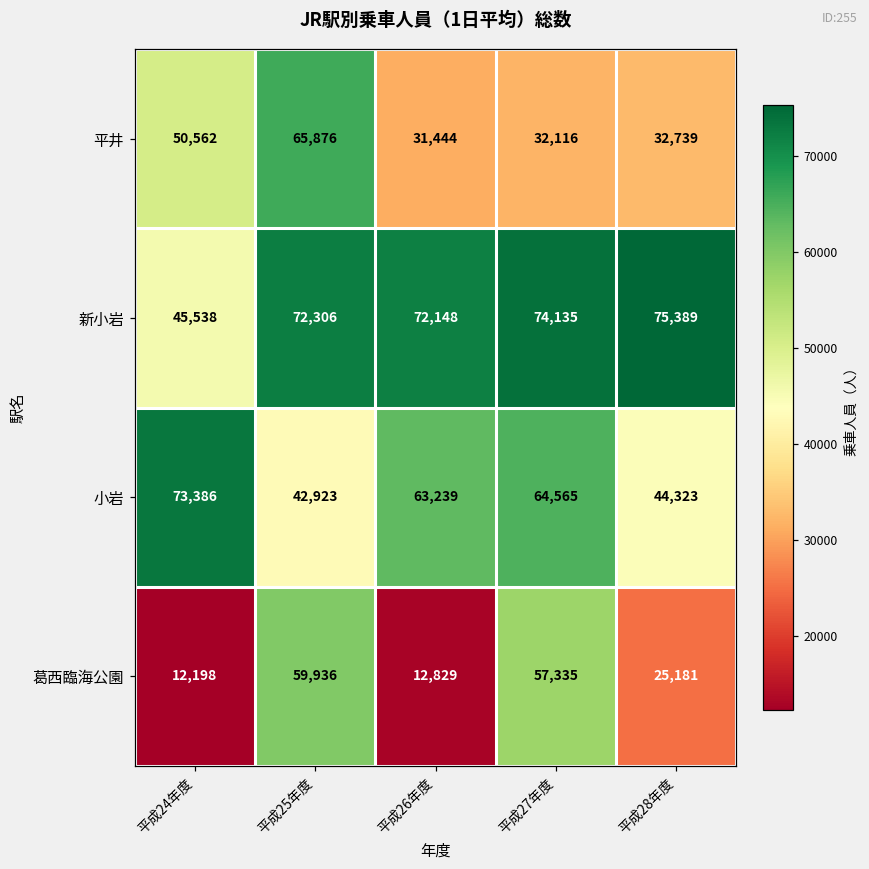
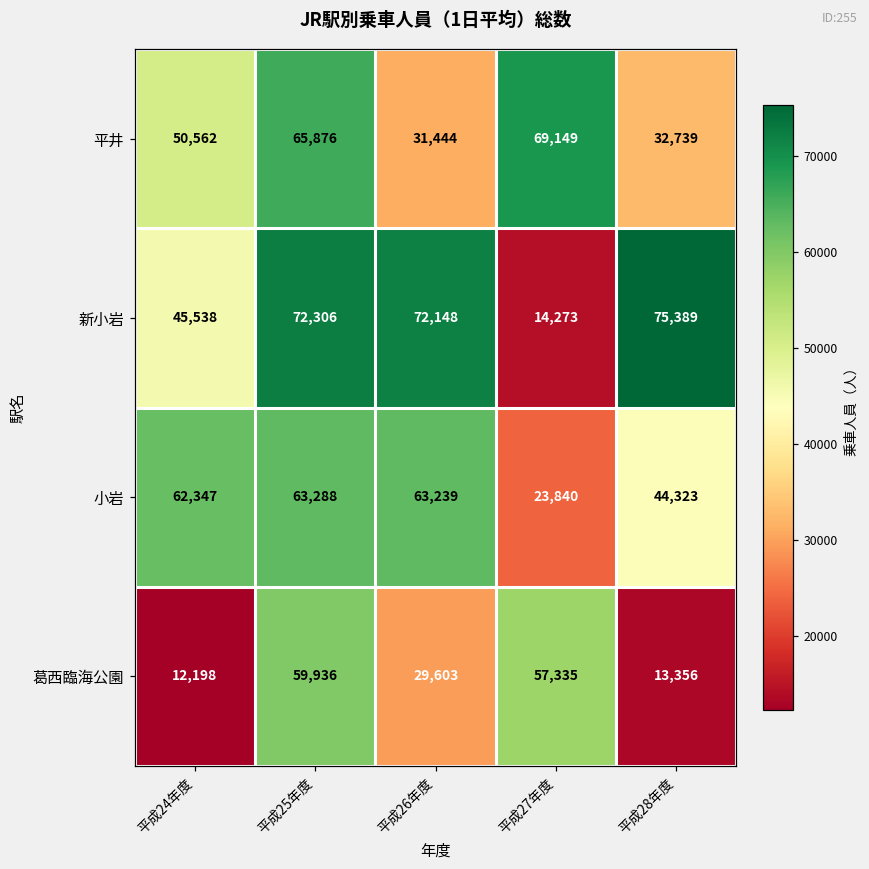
  {
    "平井": {
      "平成24年度": "50,562",
      "平成25年度": "65,876",
      "平成26年度": "31,444",
-     "平成27年度": "32,116",
+     "平成27年度": "69,149",
      "平成28年度": "32,739"
    },
    "新小岩": {
      "平成24年度": "45,538",
      "平成25年度": "72,306",
      "平成26年度": "72,148",
-     "平成27年度": "74,135",
+     "平成27年度": "14,273",
      "平成28年度": "75,389"
    },
    "小岩": {
-     "平成24年度": "73,386",
-     "平成25年度": "42,923",
+     "平成24年度": "62,347",
+     "平成25年度": "63,288",
      "平成26年度": "63,239",
-     "平成27年度": "64,565",
+     "平成27年度": "23,840",
      "平成28年度": "44,323"
    },
    "葛西臨海公園": {
      "平成24年度": "12,198",
      "平成25年度": "59,936",
-     "平成26年度": "12,829",
+     "平成26年度": "29,603",
      "平成27年度": "57,335",
-     "平成28年度": "25,181"
+     "平成28年度": "13,356"
    }
  }
